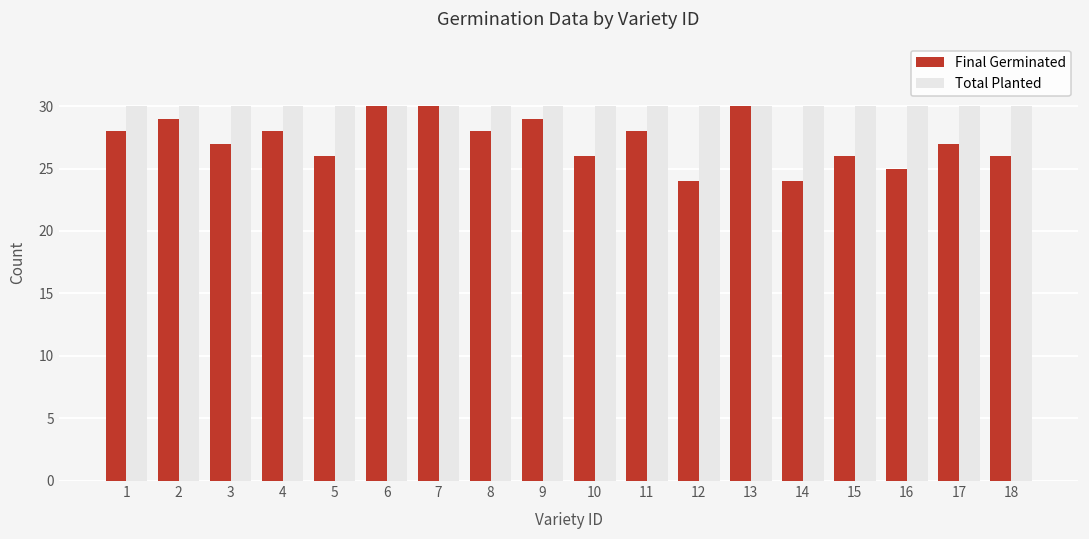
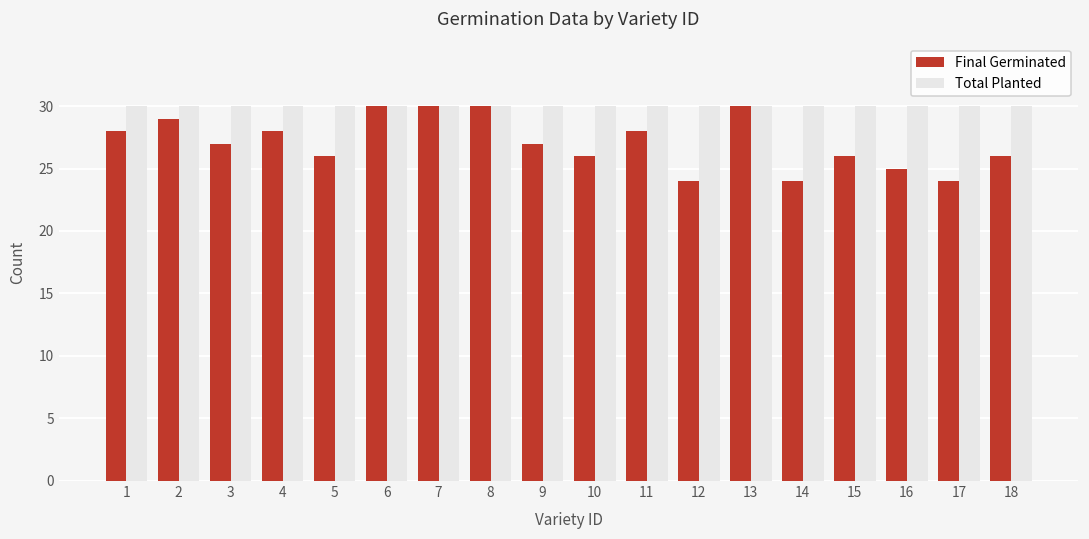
  {
    "Final Germinated": {
      "1": 28,
      "2": 29,
      "3": 27,
      "4": 28,
      "5": 26,
      "6": 30,
      "7": 30,
-     "8": 28,
-     "9": 29,
+     "8": 30,
+     "9": 27,
      "10": 26,
      "11": 28,
      "12": 24,
      "13": 30,
      "14": 24,
      "15": 26,
      "16": 25,
-     "17": 27,
+     "17": 24,
      "18": 26
    },
    "Total Planted": {
      "1": 30,
      "2": 30,
      "3": 30,
      "4": 30,
      "5": 30,
      "6": 30,
      "7": 30,
      "8": 30,
      "9": 30,
      "10": 30,
      "11": 30,
      "12": 30,
      "13": 30,
      "14": 30,
      "15": 30,
      "16": 30,
      "17": 30,
      "18": 30
    }
  }
